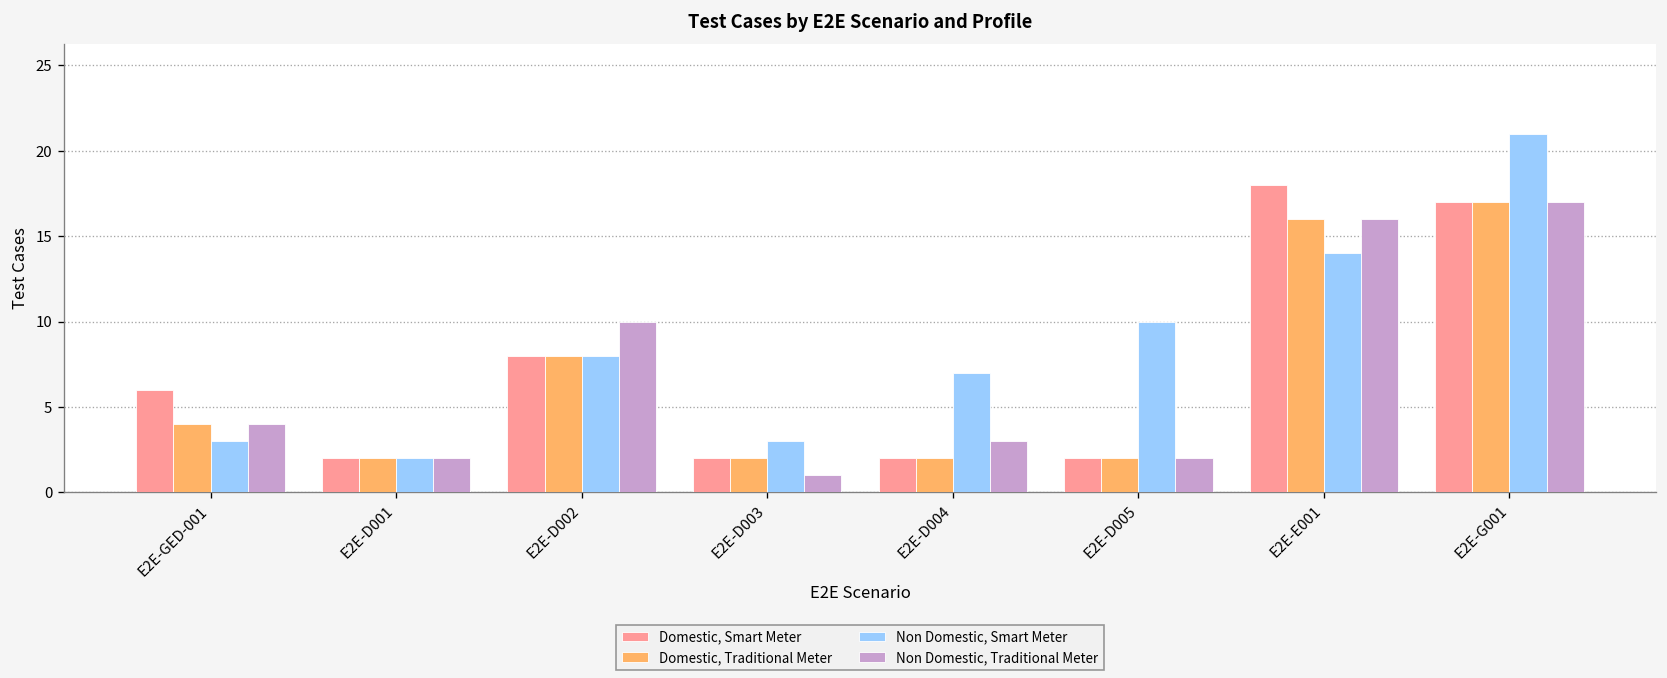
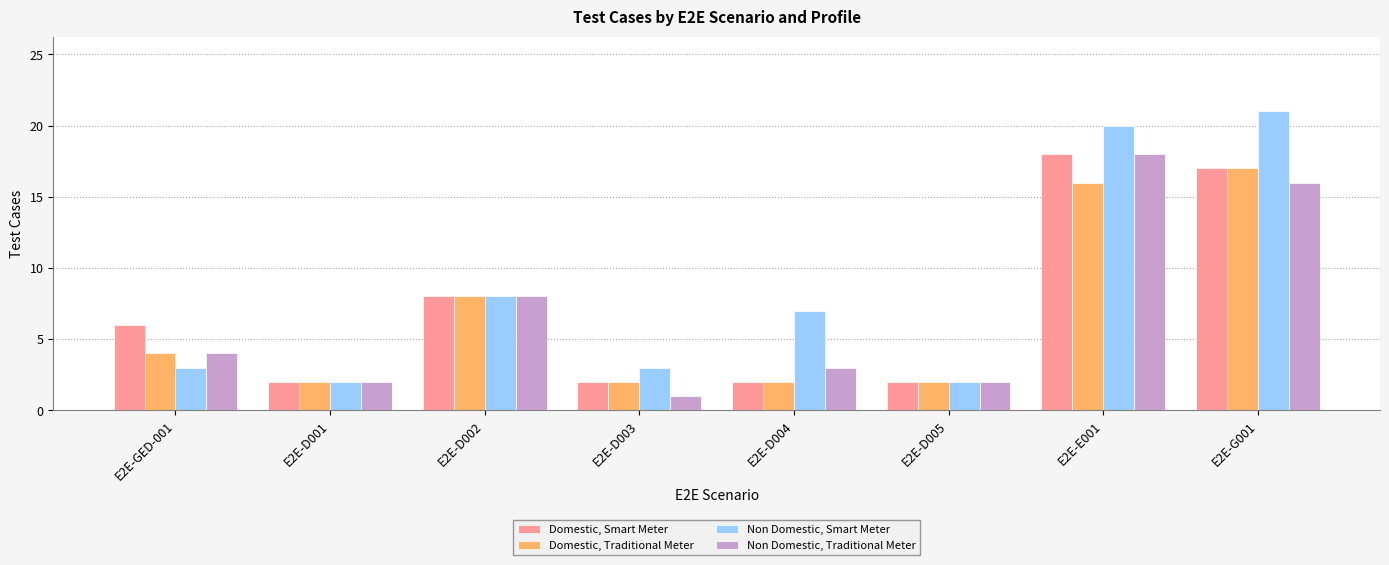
  {
    "Non Domestic, Smart Meter": {
      "E2E-GED-001": 3,
      "E2E-D001": 2,
      "E2E-D002": 8,
      "E2E-D003": 3,
      "E2E-D004": 7,
-     "E2E-D005": 10,
-     "E2E-E001": 14,
+     "E2E-D005": 2,
+     "E2E-E001": 20,
      "E2E-G001": 21
    },
    "Non Domestic, Traditional Meter": {
      "E2E-GED-001": 4,
      "E2E-D001": 2,
-     "E2E-D002": 10,
+     "E2E-D002": 8,
      "E2E-D003": 1,
      "E2E-D004": 3,
      "E2E-D005": 2,
-     "E2E-E001": 16,
-     "E2E-G001": 17
+     "E2E-E001": 18,
+     "E2E-G001": 16
    }
  }
